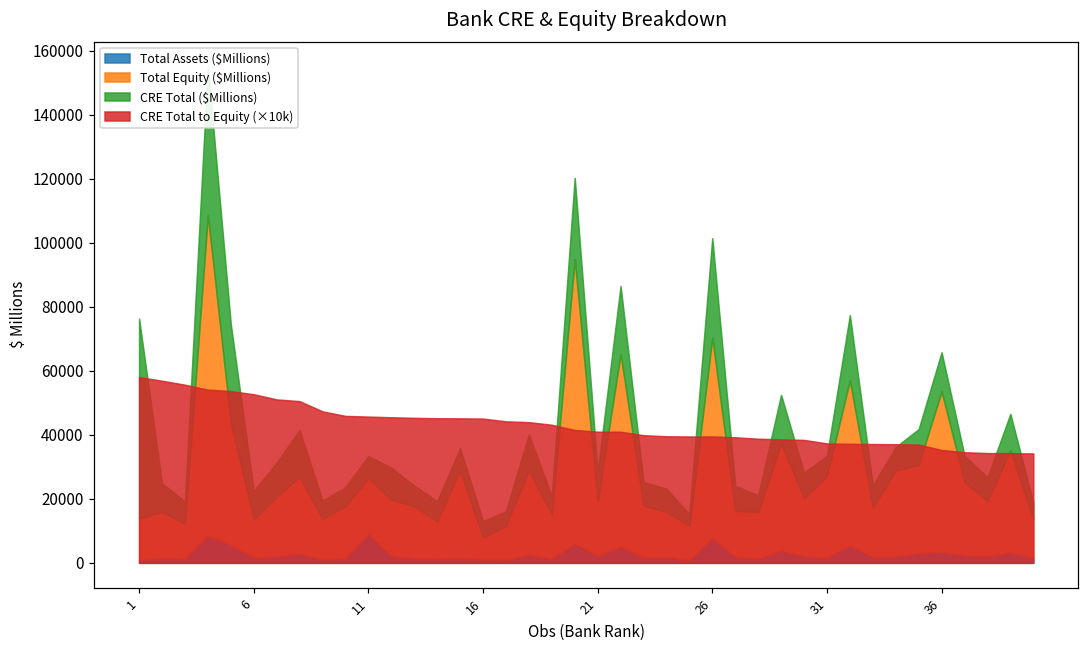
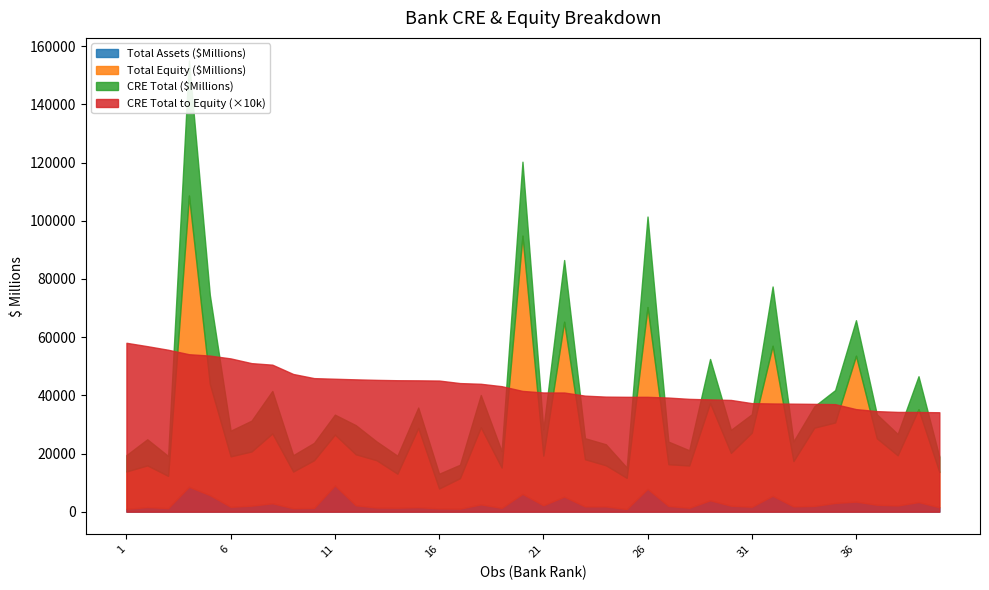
  {
    "Total Assets ($Millions)": {
      "1": 1000,
      "6": 2000,
      "11": 9000,
      "16": 1000,
      "21": 2000,
      "26": 8000,
      "31": 2000,
      "36": 3000
    },
    "Total Equity ($Millions)": {
      "1": 13000,
-     "6": 12000,
+     "6": 17000,
      "11": 17000,
      "16": 7000,
      "21": 17000,
      "26": 62000,
      "31": 25000,
      "36": 50000
    },
    "CRE Total ($Millions)": {
-     "1": 62000,
+     "1": 6000,
      "6": 9000,
      "11": 7000,
      "16": 5000,
      "21": 9000,
      "26": 31000,
      "31": 6000,
      "36": 12000
    },
    "CRE Total to Equity (×10k)": {
      "1": 58000,
      "6": 53000,
      "11": 46000,
      "16": 45000,
      "21": 41000,
      "26": 39000,
      "31": 37000,
      "36": 35000
    }
  }
